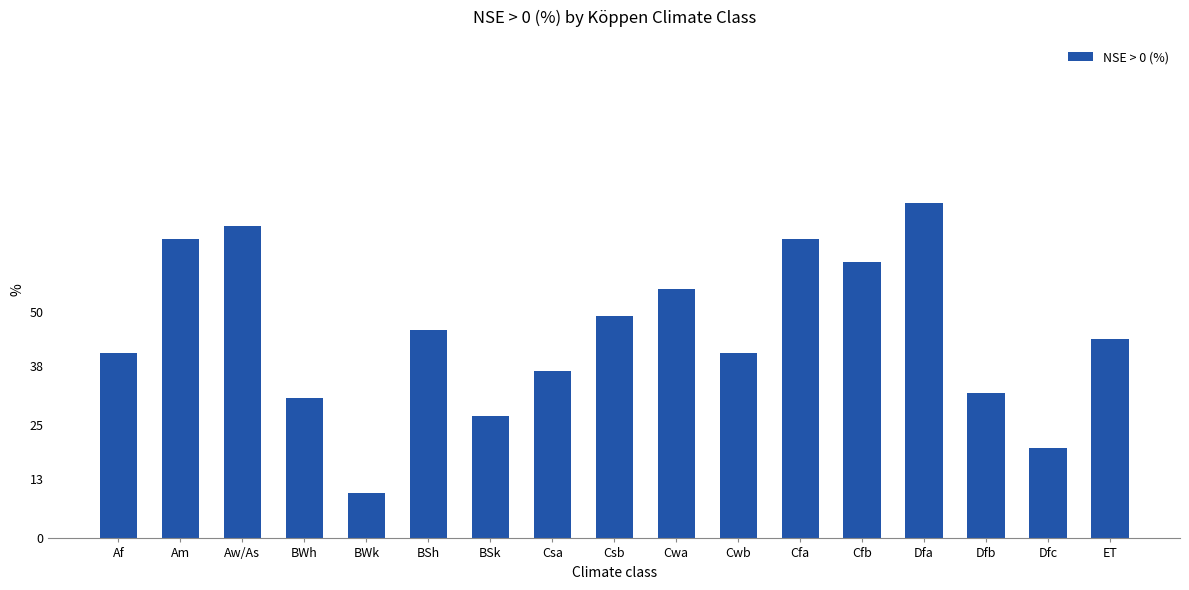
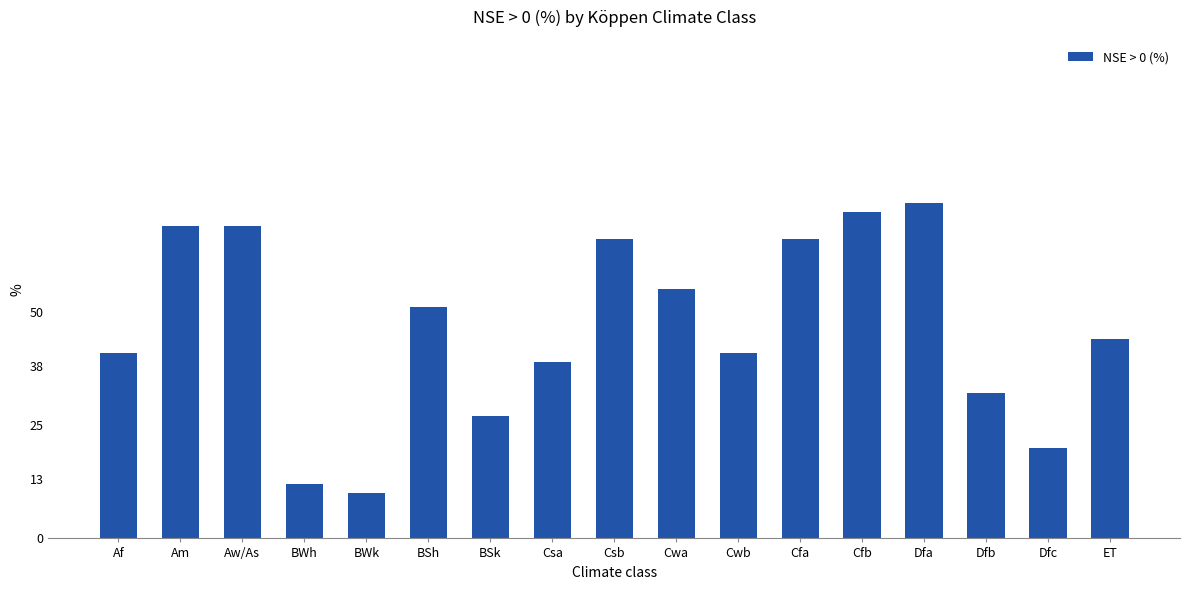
  {
    "Af": 41,
-   "Am": 66,
+   "Am": 69,
    "Aw/As": 69,
-   "BWh": 31,
+   "BWh": 12,
    "BWk": 10,
-   "BSh": 46,
+   "BSh": 51,
    "BSk": 27,
-   "Csa": 37,
-   "Csb": 49,
+   "Csa": 39,
+   "Csb": 66,
    "Cwa": 55,
    "Cwb": 41,
    "Cfa": 66,
-   "Cfb": 61,
+   "Cfb": 72,
    "Dfa": 74,
    "Dfb": 32,
    "Dfc": 20,
    "ET": 44
  }
